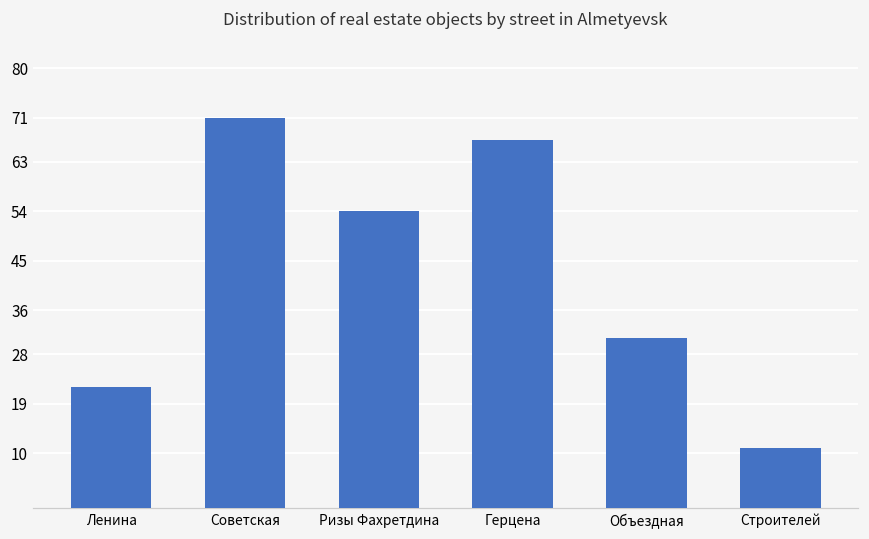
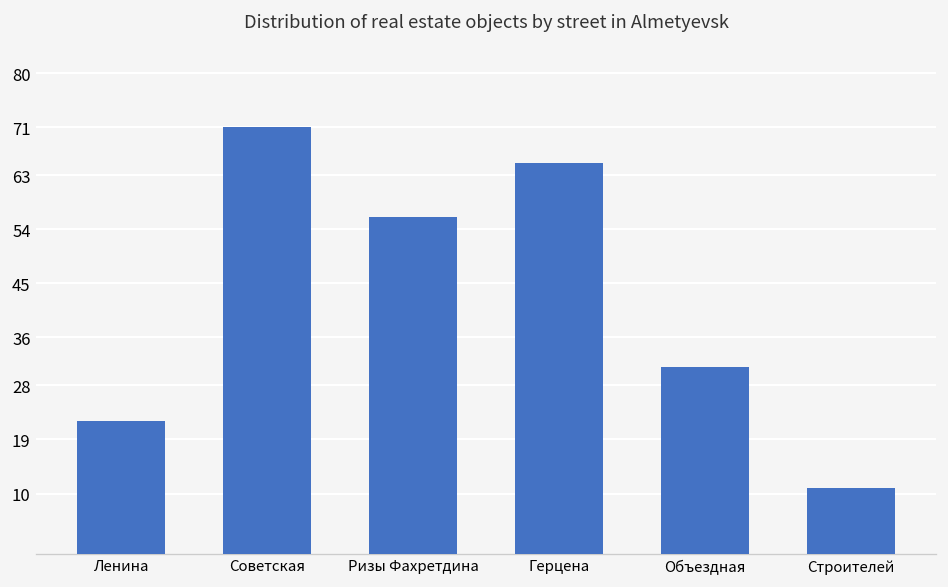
  {
    "Ленина": 22,
    "Советская": 71,
-   "Ризы Фахретдина": 54,
-   "Герцена": 67,
+   "Ризы Фахретдина": 56,
+   "Герцена": 65,
    "Объездная": 31,
    "Строителей": 11
  }
